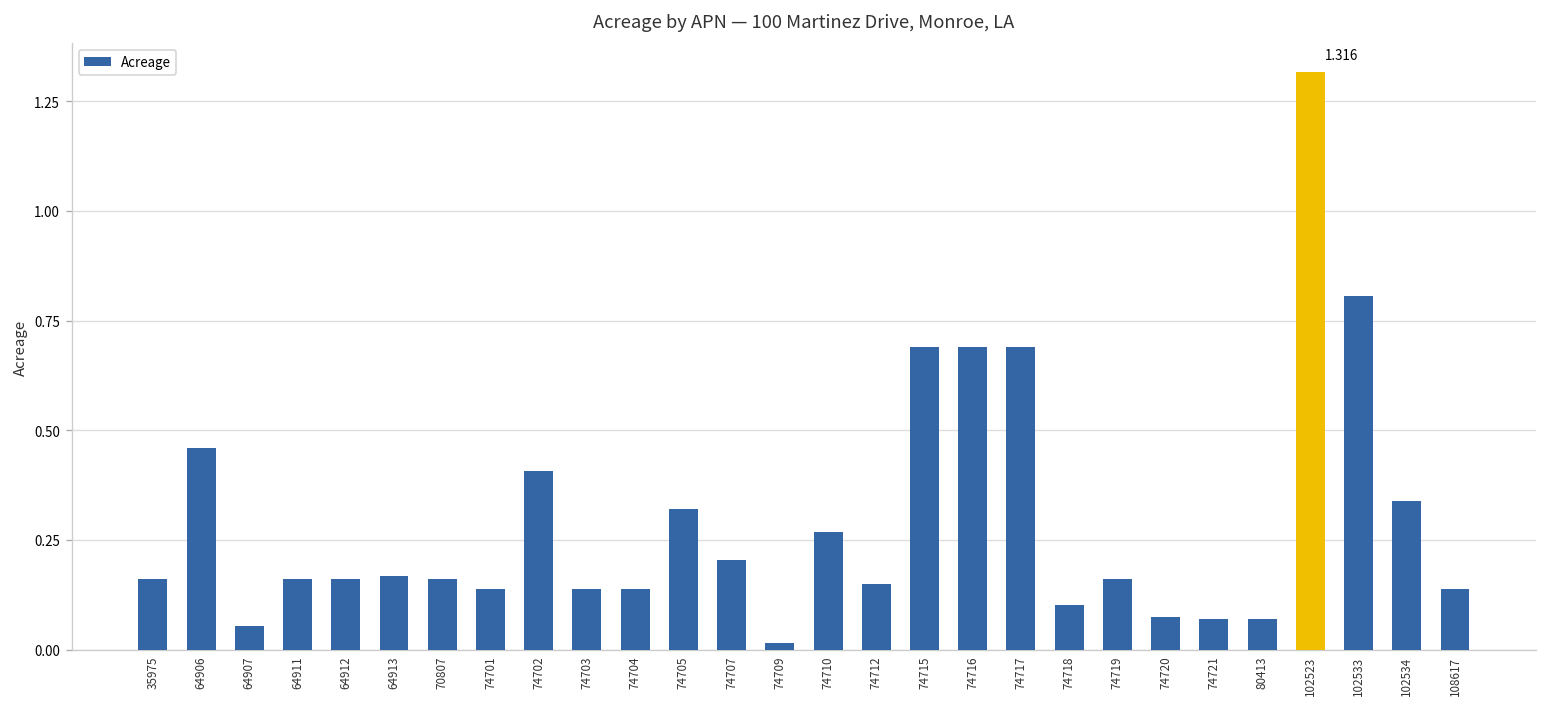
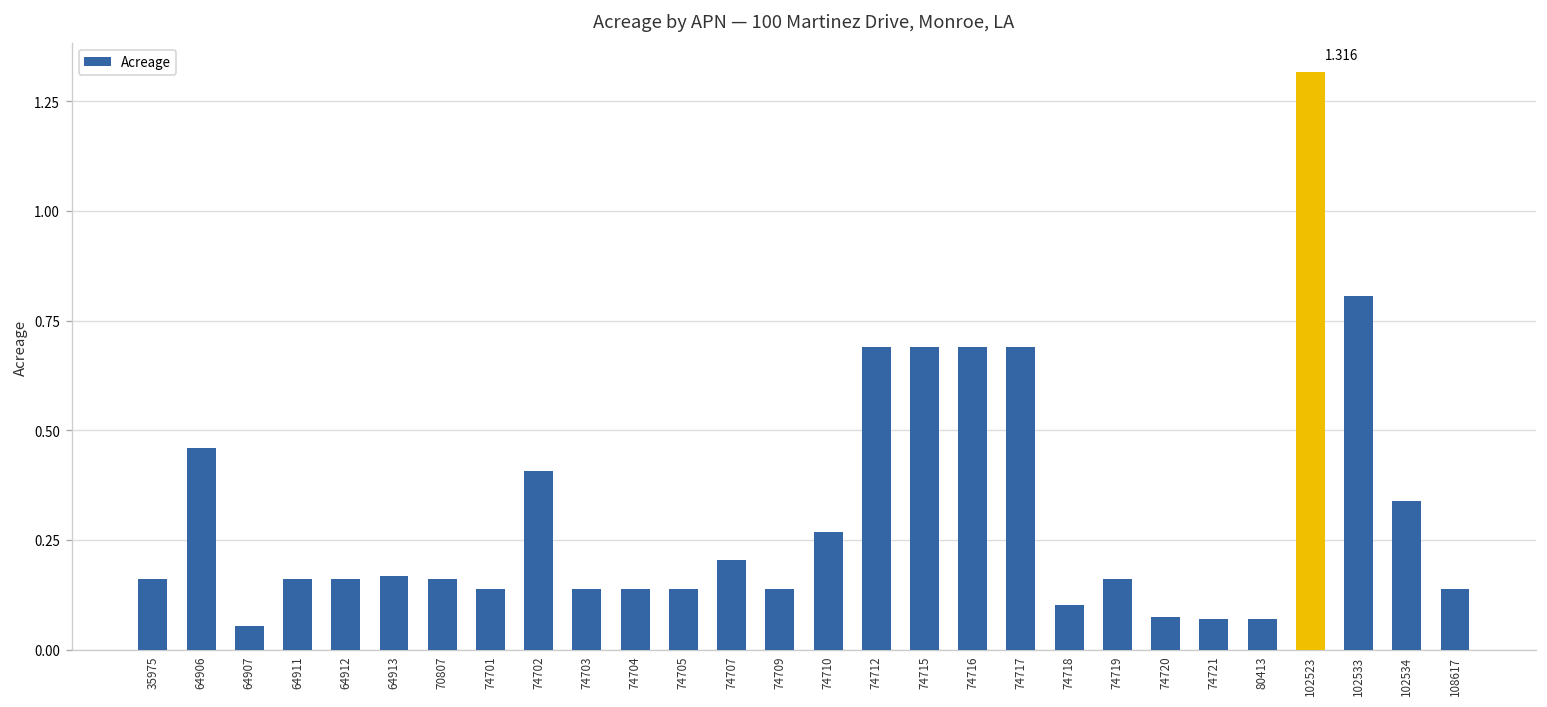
  {
    "35975": 0.16,
    "64906": 0.46,
    "64907": 0.05,
    "64911": 0.16,
    "64912": 0.16,
    "64913": 0.17,
    "70807": 0.16,
    "74701": 0.14,
    "74702": 0.41,
    "74703": 0.14,
    "74704": 0.14,
-   "74705": 0.32,
+   "74705": 0.14,
    "74707": 0.21,
-   "74709": 0.02,
+   "74709": 0.14,
    "74710": 0.27,
-   "74712": 0.15,
+   "74712": 0.69,
    "74715": 0.69,
    "74716": 0.69,
    "74717": 0.69,
    "74718": 0.10,
    "74719": 0.16,
    "74720": 0.07,
    "74721": 0.07,
    "80413": 0.07,
    "102533": 0.81,
    "102534": 0.34,
    "108617": 0.14
  }
